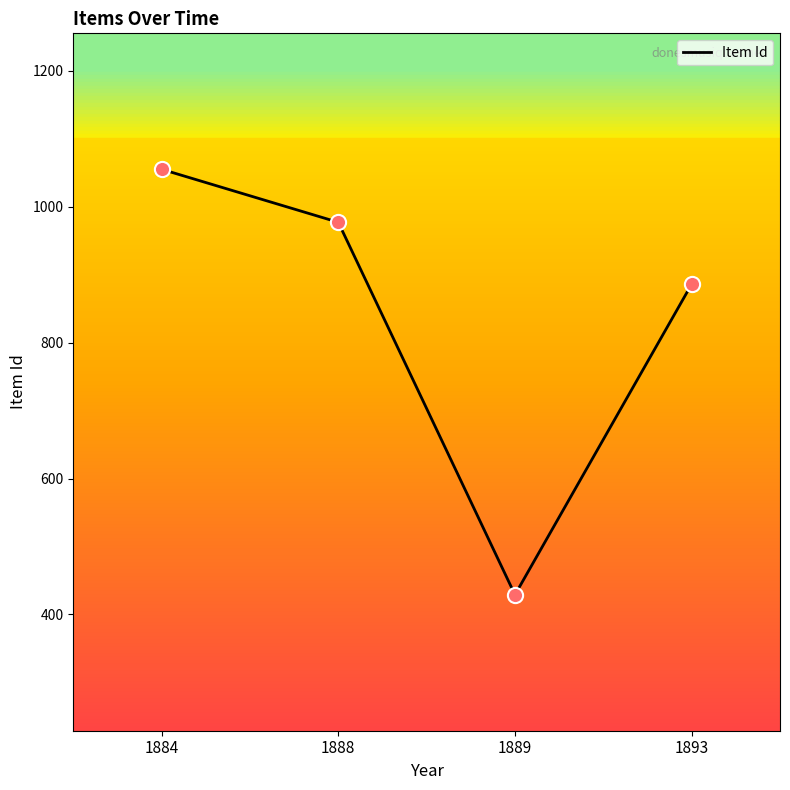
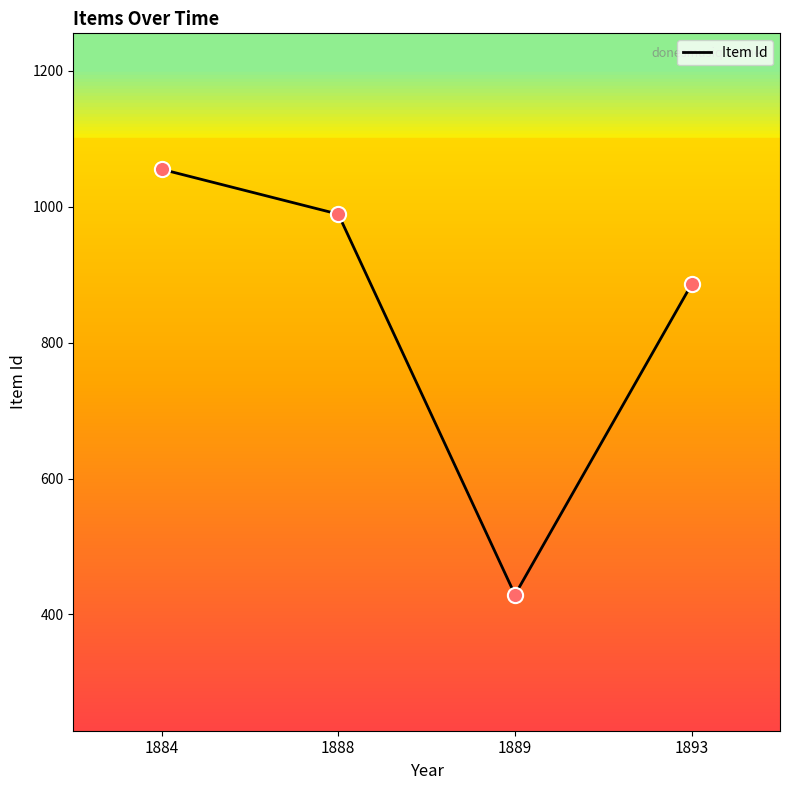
  {
    "1884": 1060,
-   "1888": 980,
+   "1888": 990,
    "1889": 430,
    "1893": 890
  }
